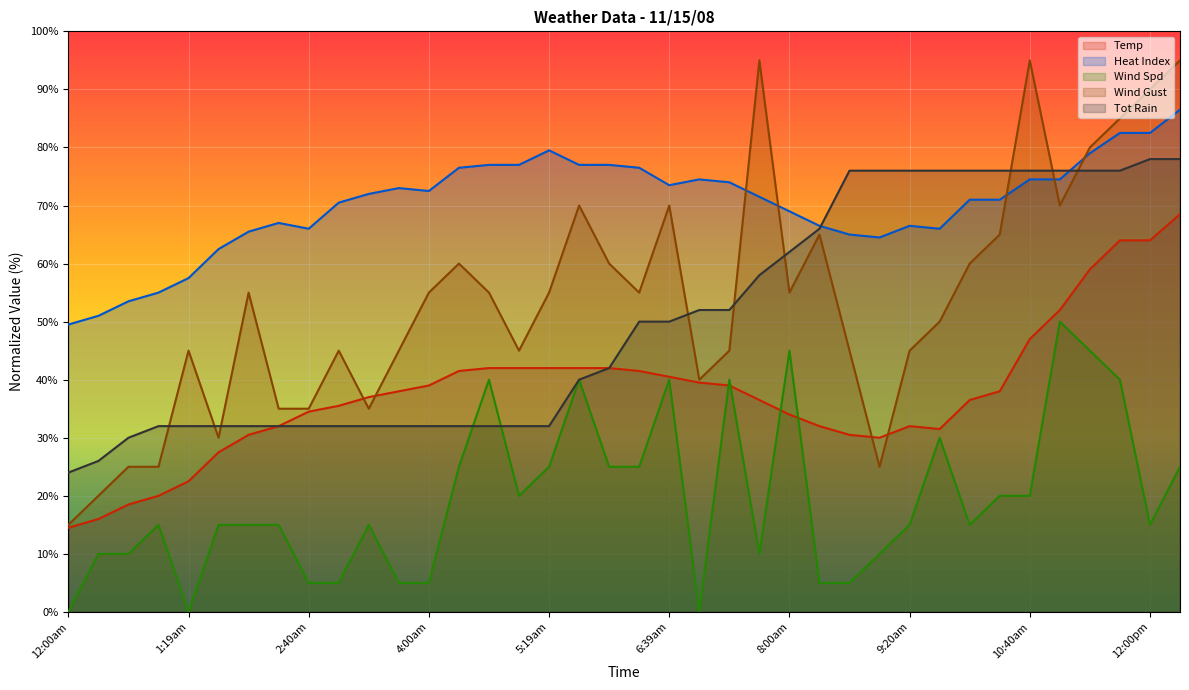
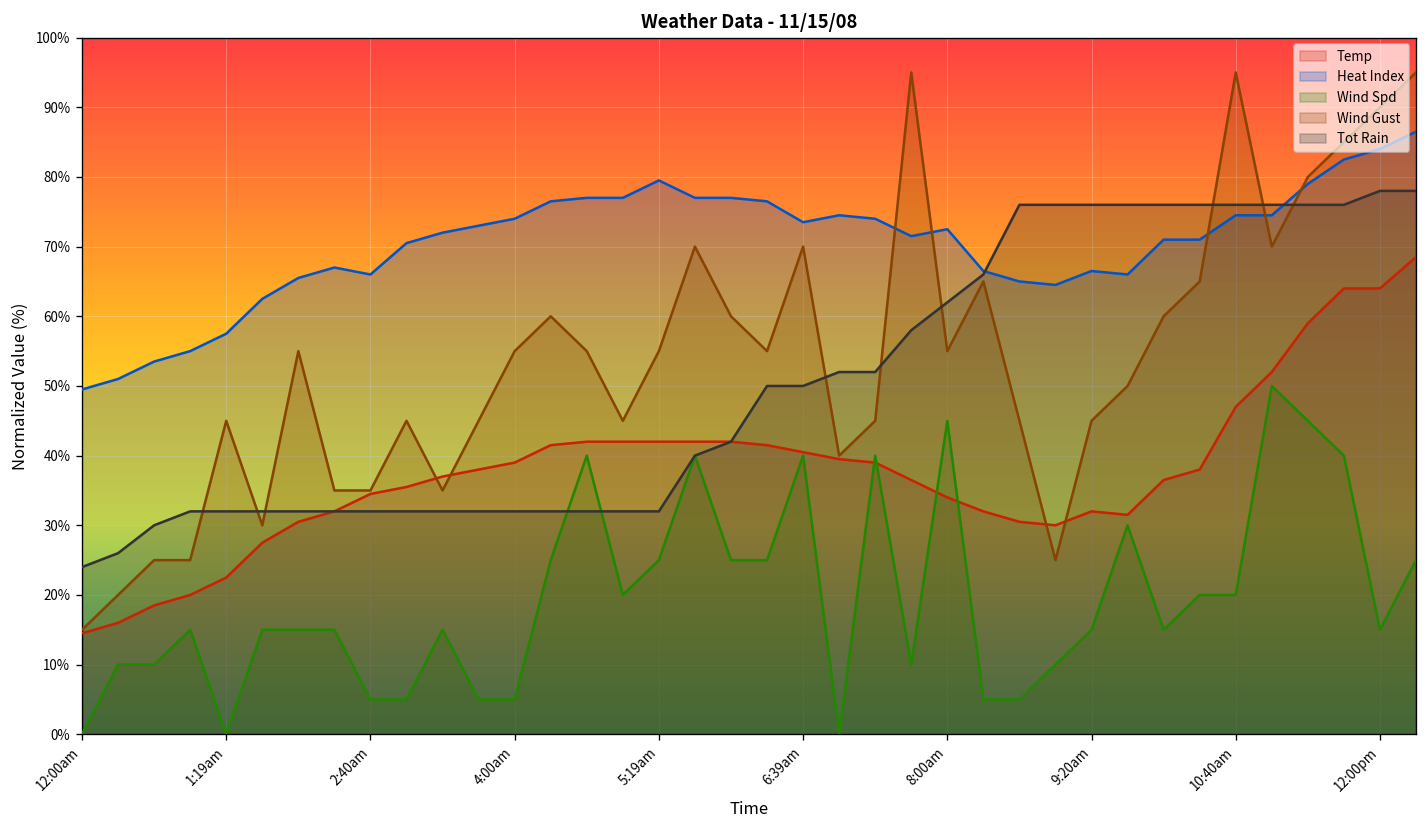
  {
    "Heat Index": {
      "12:00am": "50%",
      "1:19am": "57%",
      "2:40am": "66%",
-     "4:00am": "73%",
+     "4:00am": "74%",
      "5:19am": "80%",
      "6:39am": "74%",
-     "8:00am": "69%",
+     "8:00am": "73%",
      "9:20am": "66%",
      "10:40am": "75%",
-     "12:00pm": "83%"
+     "12:00pm": "84%"
    }
  }
